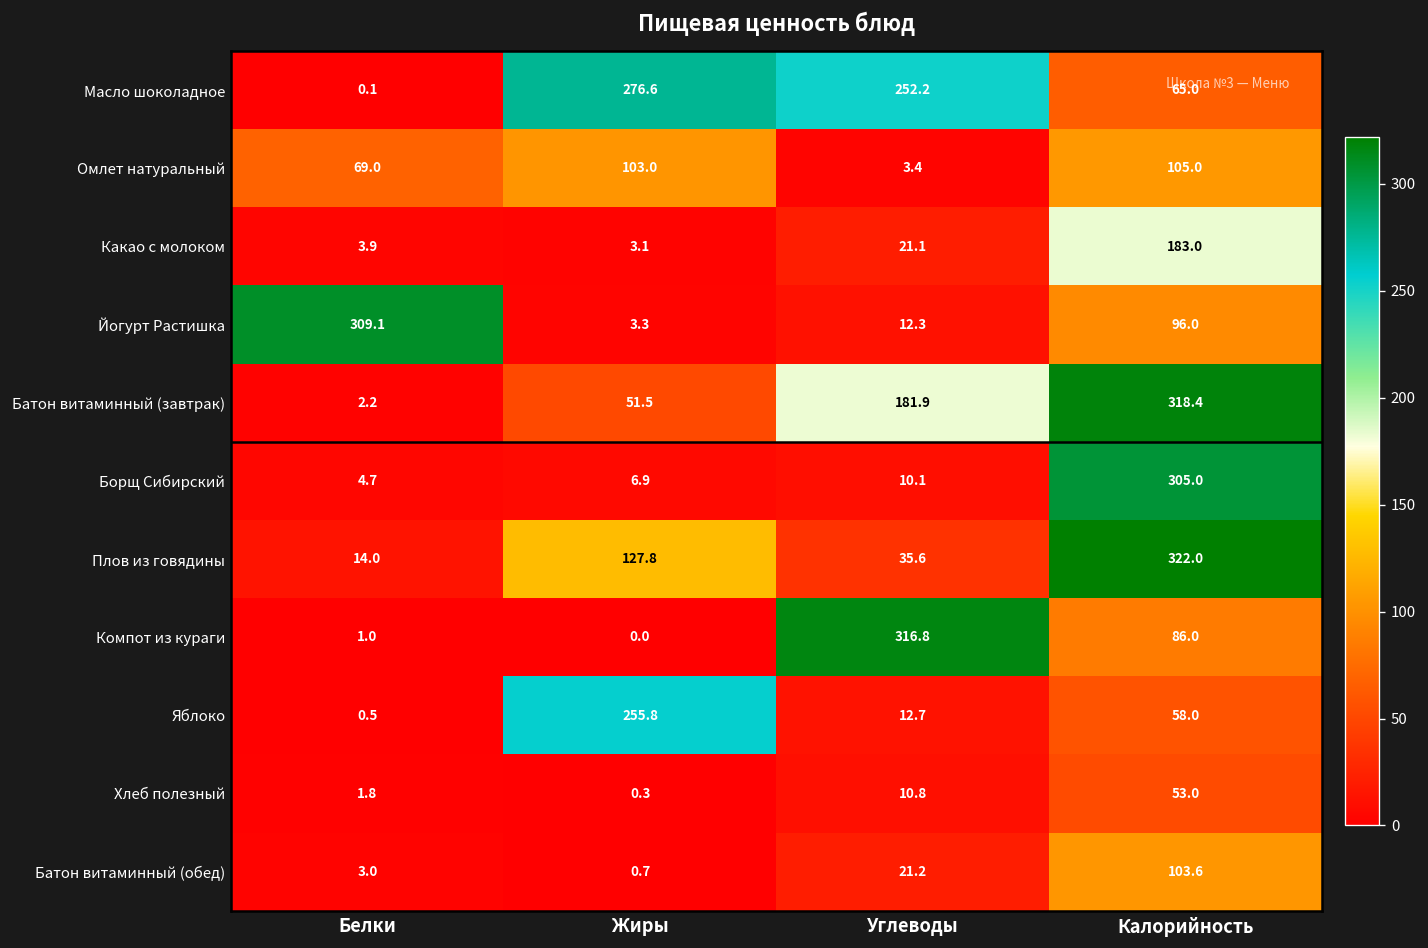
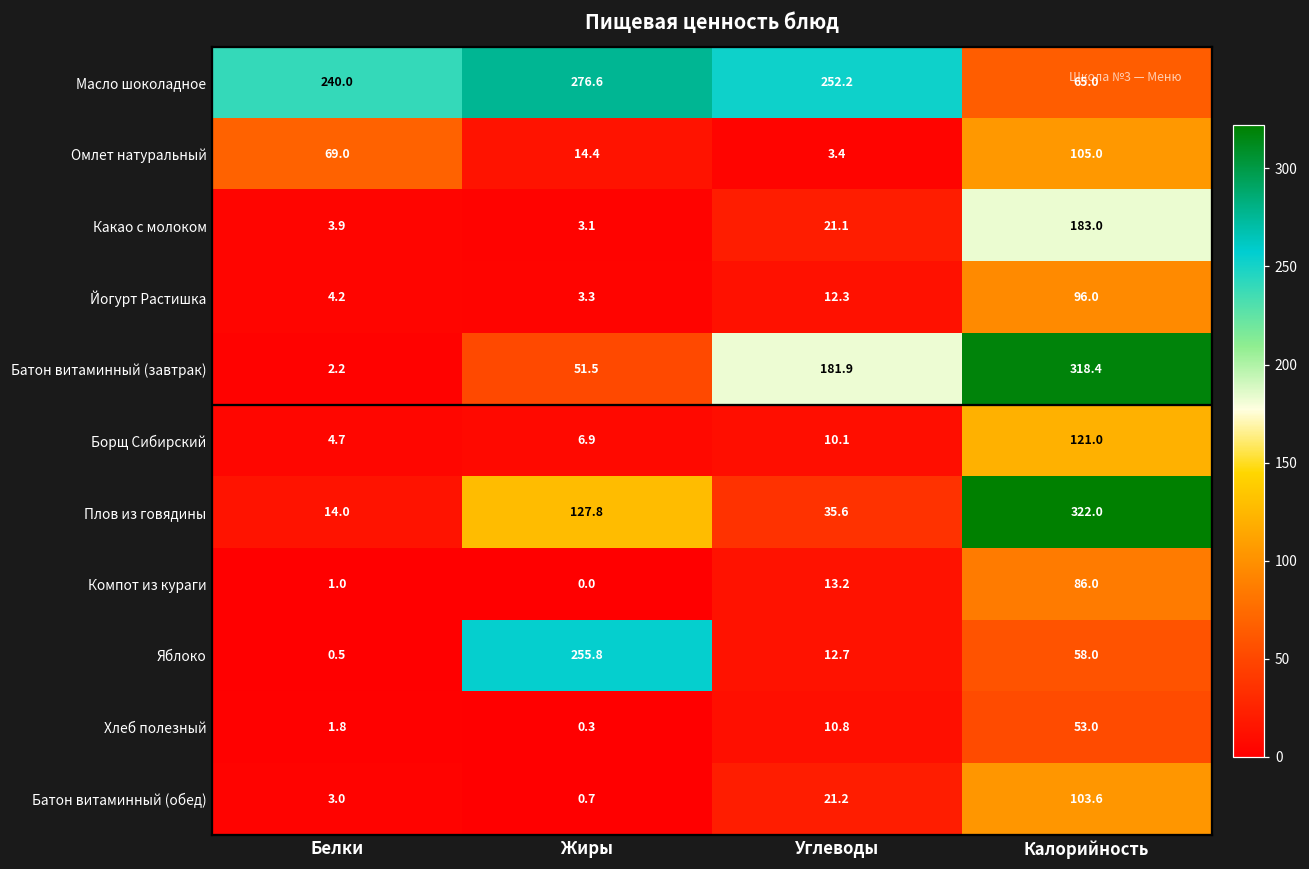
  {
    "Масло шоколадное": {
-     "Белки": 0.1,
+     "Белки": 240.0,
      "Жиры": 276.6,
      "Углеводы": 252.2,
      "Калорийность": 3
    },
    "Омлет натуральный": {
      "Белки": 69.0,
-     "Жиры": 103.0,
+     "Жиры": 14.4,
      "Углеводы": 3.4,
      "Калорийность": 105.0
    },
    "Какао с молоком": {
      "Белки": 3.9,
      "Жиры": 3.1,
      "Углеводы": 21.1,
      "Калорийность": 183.0
    },
    "Йогурт Растишка": {
-     "Белки": 309.1,
+     "Белки": 4.2,
      "Жиры": 3.3,
      "Углеводы": 12.3,
      "Калорийность": 96.0
    },
    "Батон витаминный (завтрак)": {
      "Белки": 2.2,
      "Жиры": 51.5,
      "Углеводы": 181.9,
      "Калорийность": 318.4
    },
    "Борщ Сибирский": {
      "Белки": 4.7,
      "Жиры": 6.9,
      "Углеводы": 10.1,
-     "Калорийность": 305.0
+     "Калорийность": 121.0
    },
    "Плов из говядины": {
      "Белки": 14.0,
      "Жиры": 127.8,
      "Углеводы": 35.6,
      "Калорийность": 322.0
    },
    "Компот из кураги": {
      "Белки": 1.0,
      "Жиры": 0.0,
-     "Углеводы": 316.8,
+     "Углеводы": 13.2,
      "Калорийность": 86.0
    },
    "Яблоко": {
      "Белки": 0.5,
      "Жиры": 255.8,
      "Углеводы": 12.7,
      "Калорийность": 58.0
    },
    "Хлеб полезный": {
      "Белки": 1.8,
      "Жиры": 0.3,
      "Углеводы": 10.8,
      "Калорийность": 53.0
    },
    "Батон витаминный (обед)": {
      "Белки": 3.0,
      "Жиры": 0.7,
      "Углеводы": 21.2,
      "Калорийность": 103.6
    }
  }
